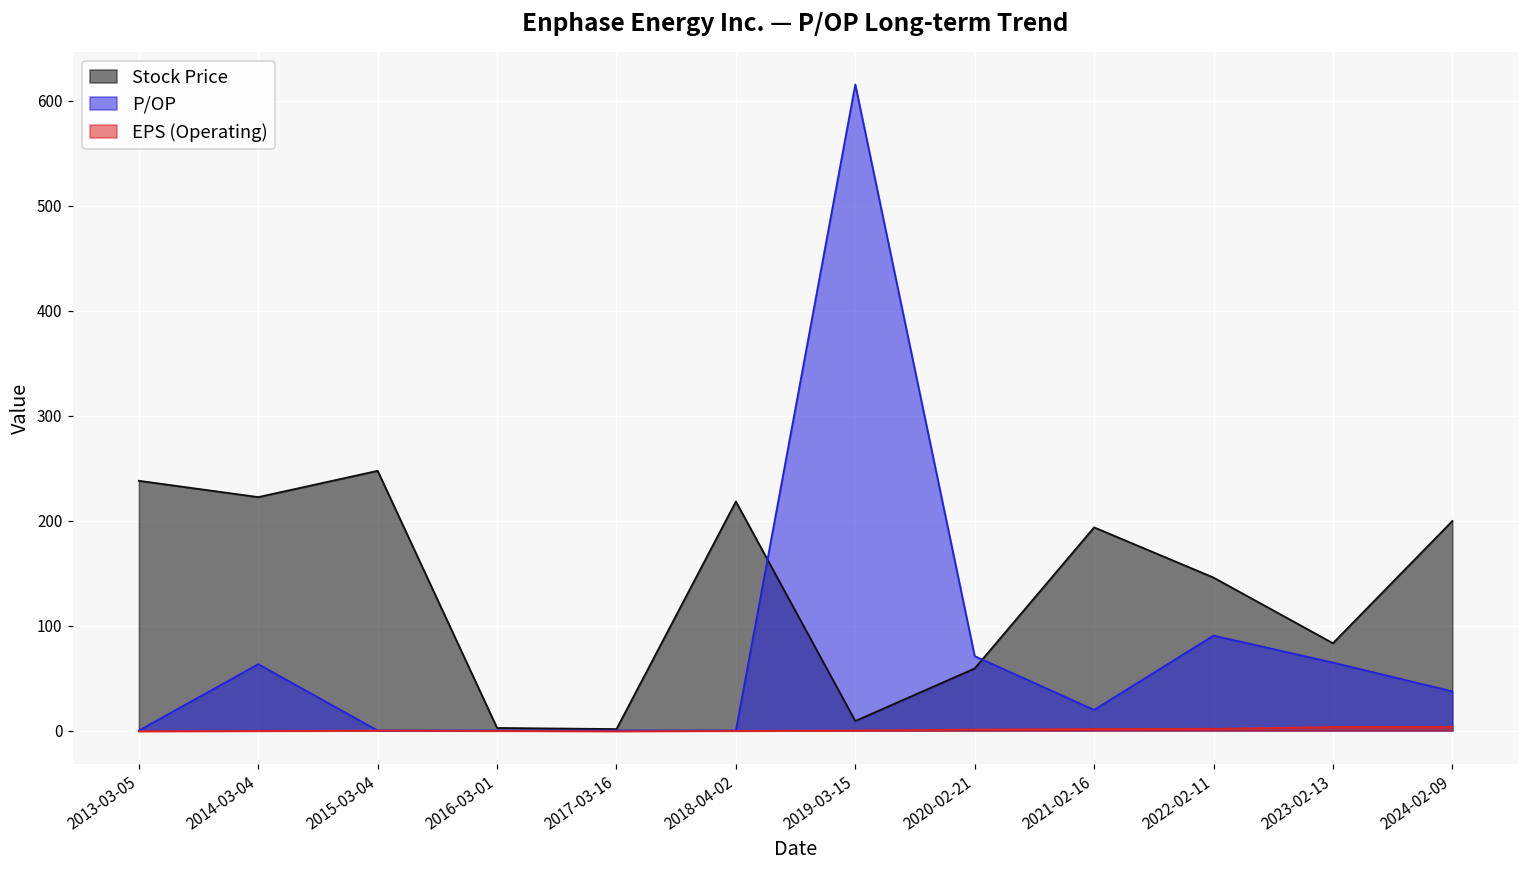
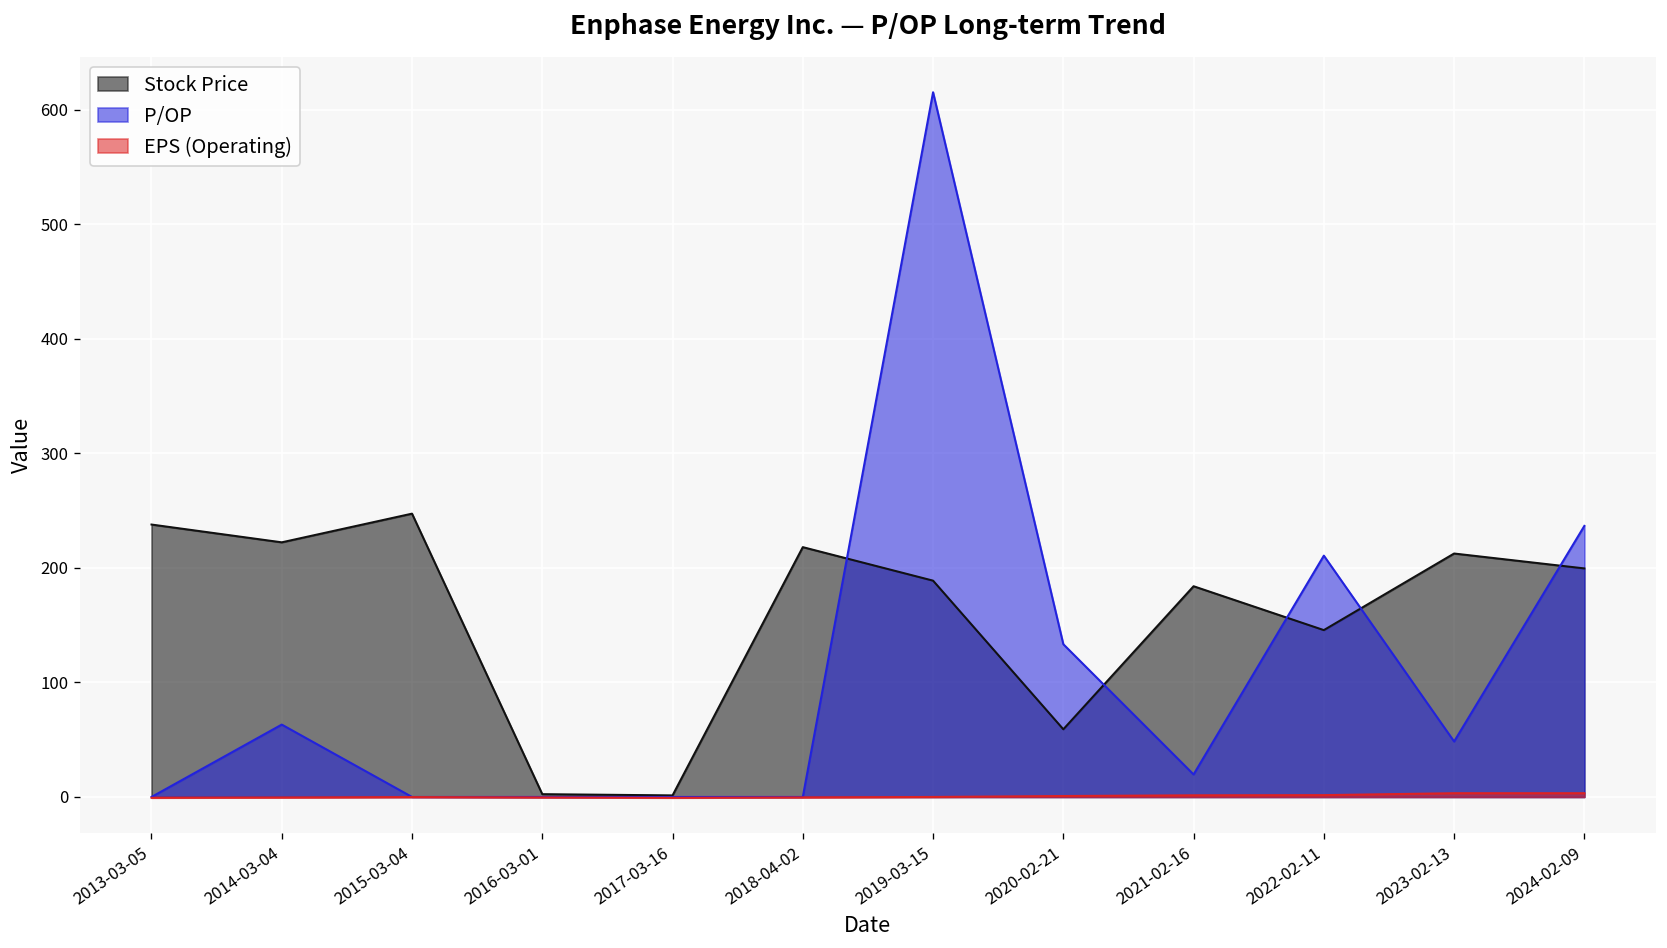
  {
    "Stock Price": {
      "2013-03-05": 240,
      "2014-03-04": 220,
      "2015-03-04": 250,
      "2018-04-02": 220,
-     "2019-03-15": 10,
+     "2019-03-15": 190,
      "2020-02-21": 60,
-     "2021-02-16": 190,
+     "2021-02-16": 180,
      "2022-02-11": 150,
-     "2023-02-13": 80,
+     "2023-02-13": 210,
      "2024-02-09": 200
    },
    "P/OP": {
      "2014-03-04": 60,
      "2019-03-15": 620,
-     "2020-02-21": 70,
+     "2020-02-21": 130,
      "2021-02-16": 20,
-     "2022-02-11": 90,
-     "2023-02-13": 60,
-     "2024-02-09": 40
+     "2022-02-11": 210,
+     "2023-02-13": 50,
+     "2024-02-09": 240
    }
  }
